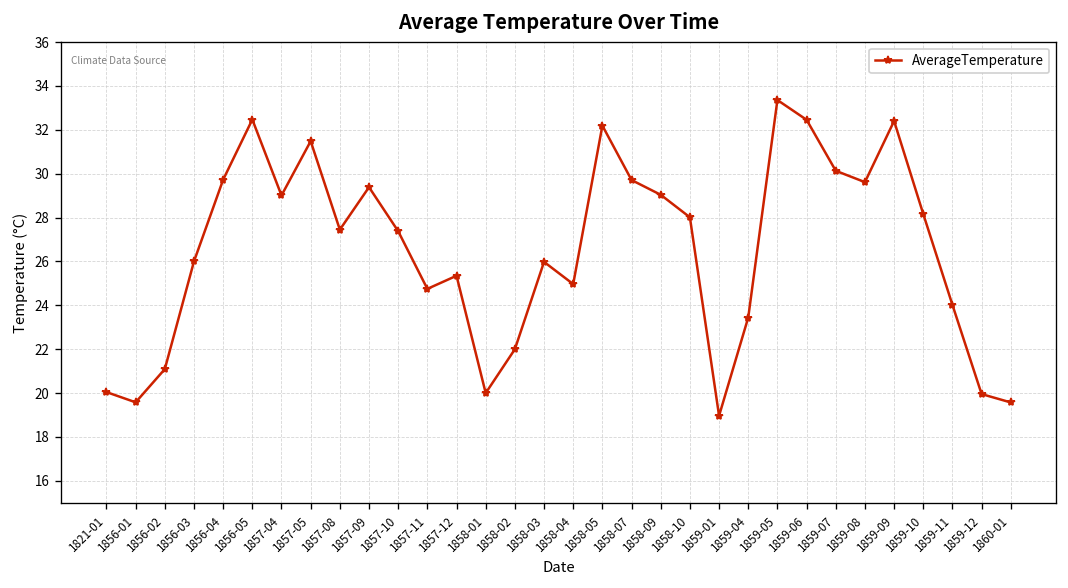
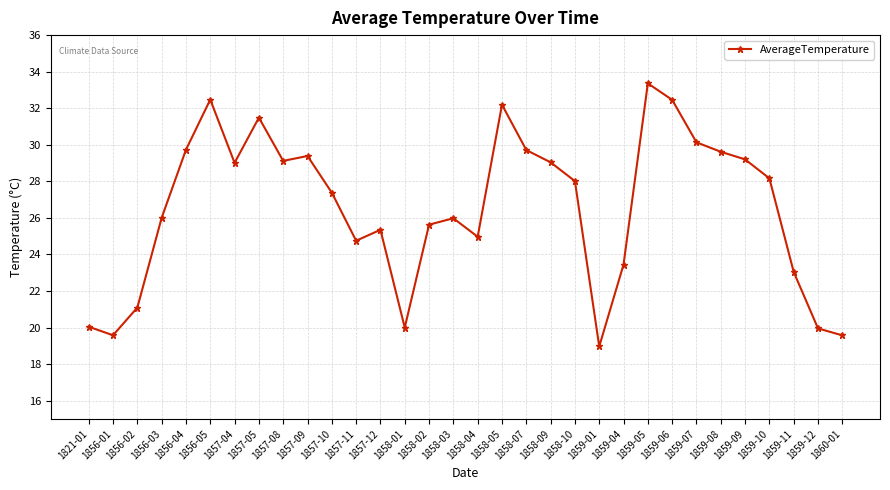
  {
    "1821-01": 20.0,
    "1856-01": 19.6,
    "1856-02": 21.1,
    "1856-03": 26.0,
    "1856-04": 29.7,
    "1856-05": 32.5,
    "1857-04": 29.0,
    "1857-05": 31.5,
-   "1857-08": 27.4,
+   "1857-08": 29.1,
    "1857-09": 29.4,
    "1857-10": 27.4,
    "1857-11": 24.8,
    "1857-12": 25.3,
    "1858-01": 20.0,
-   "1858-02": 22.0,
+   "1858-02": 25.6,
    "1858-03": 26.0,
    "1858-04": 25.0,
    "1858-05": 32.2,
    "1858-07": 29.7,
    "1858-09": 29.0,
    "1858-10": 28.0,
    "1859-01": 19.0,
    "1859-04": 23.4,
    "1859-05": 33.4,
    "1859-06": 32.5,
    "1859-07": 30.1,
    "1859-08": 29.6,
-   "1859-09": 32.4,
+   "1859-09": 29.2,
    "1859-10": 28.2,
-   "1859-11": 24.0,
+   "1859-11": 23.0,
    "1859-12": 20.0,
    "1860-01": 19.6
  }
